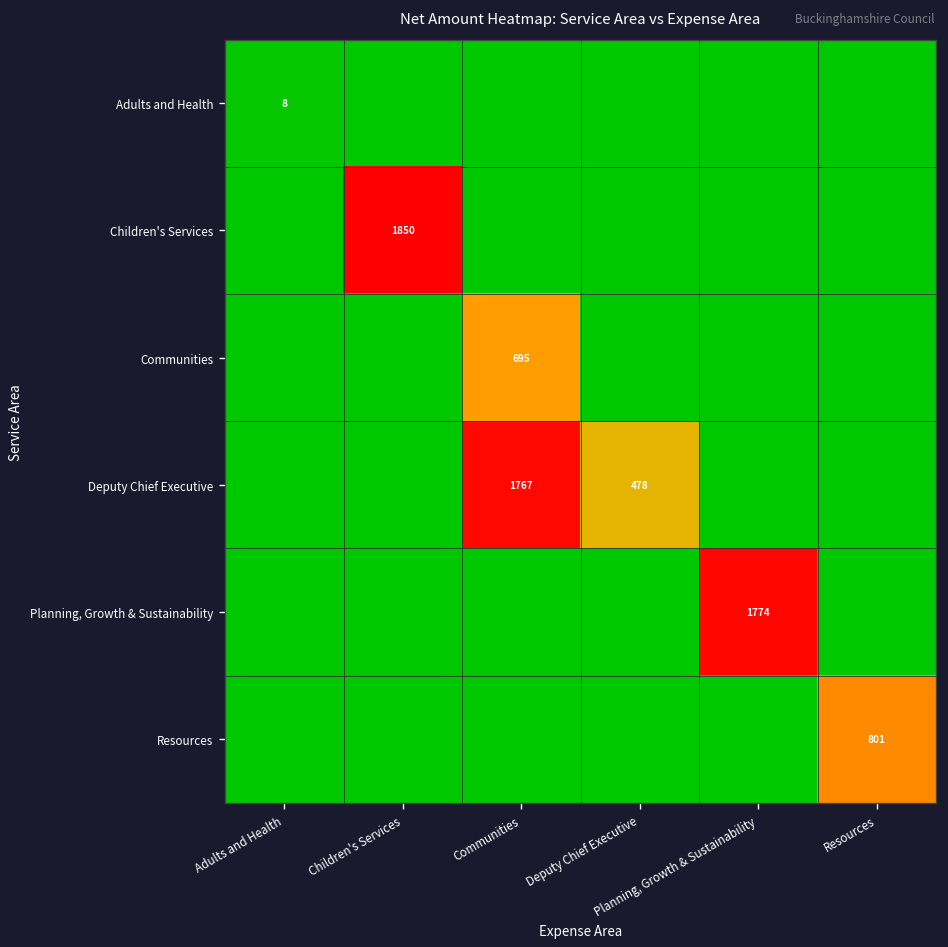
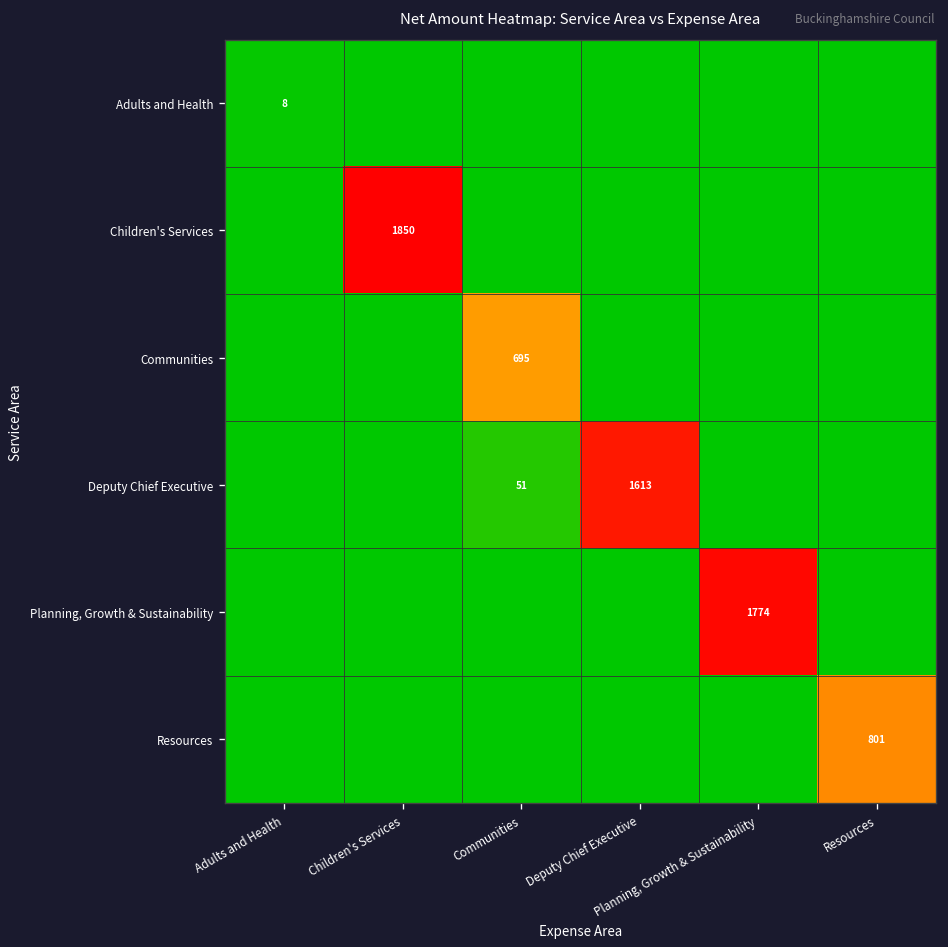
  {
    "Adults and Health": {
      "Adults and Health": 8
    },
    "Children's Services": {
      "Children's Services": 1850
    },
    "Communities": {
      "Communities": 695
    },
    "Deputy Chief Executive": {
-     "Communities": 1767,
-     "Deputy Chief Executive": 478
+     "Communities": 51,
+     "Deputy Chief Executive": 1613
    },
    "Planning, Growth & Sustainability": {
      "Planning, Growth & Sustainability": 1774
    },
    "Resources": {
      "Resources": 801
    }
  }
